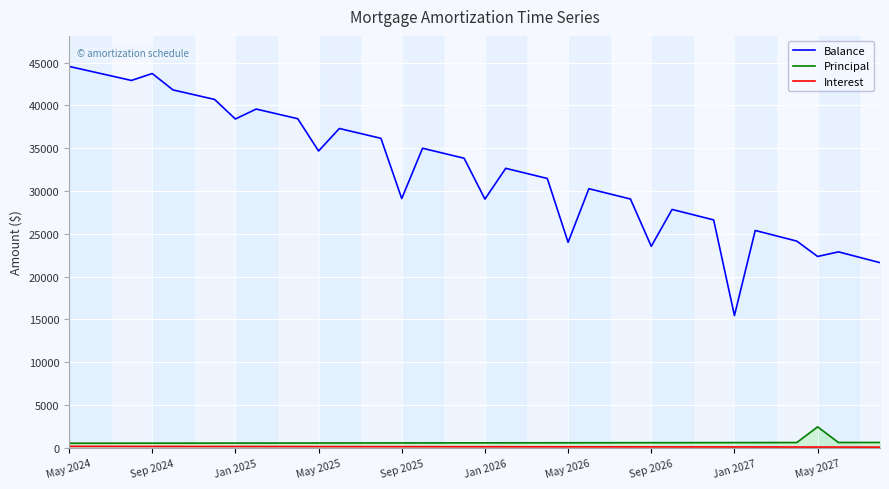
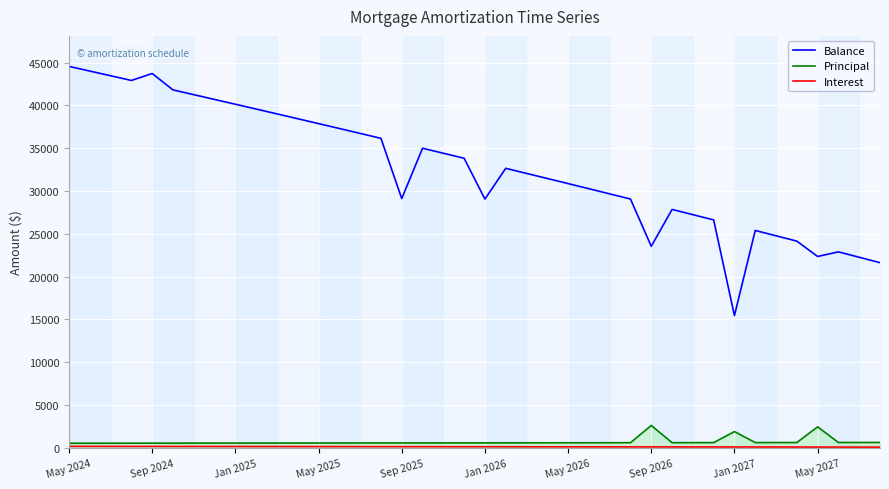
  {
    "Balance": {
      "May 2024": 45000,
      "Sep 2024": 44000,
-     "Jan 2025": 38000,
-     "May 2025": 35000,
+     "Jan 2025": 40000,
+     "May 2025": 38000,
      "Sep 2025": 29000,
      "Jan 2026": 29000,
-     "May 2026": 24000,
+     "May 2026": 31000,
      "Sep 2026": 24000,
      "Jan 2027": 15000,
      "May 2027": 22000
    },
    "Principal": {
      "May 2024": 1000,
      "Sep 2024": 1000,
      "Jan 2025": 1000,
      "May 2025": 1000,
      "Sep 2025": 1000,
      "Jan 2026": 1000,
      "May 2026": 1000,
-     "Sep 2026": 1000,
-     "Jan 2027": 1000,
+     "Sep 2026": 3000,
+     "Jan 2027": 2000,
      "May 2027": 2000
    },
    "Interest": {
      "May 2024": 0,
      "Sep 2024": 0,
      "Jan 2025": 0,
      "May 2025": 0,
      "Sep 2025": 0,
      "Jan 2026": 0,
      "May 2026": 0,
      "Sep 2026": 0,
      "Jan 2027": 0,
      "May 2027": 0
    }
  }
